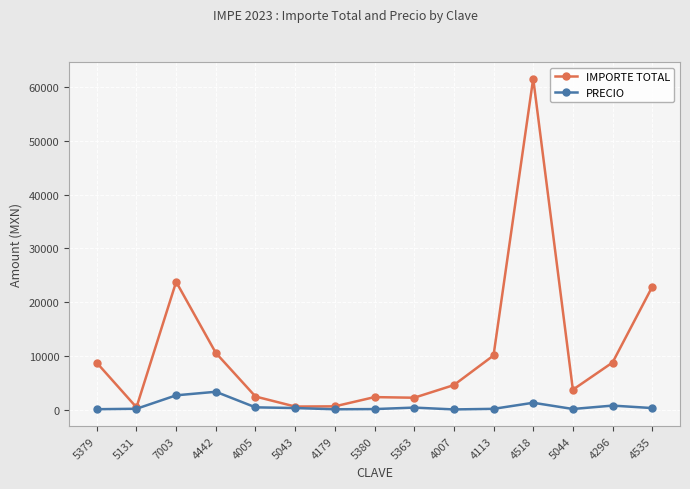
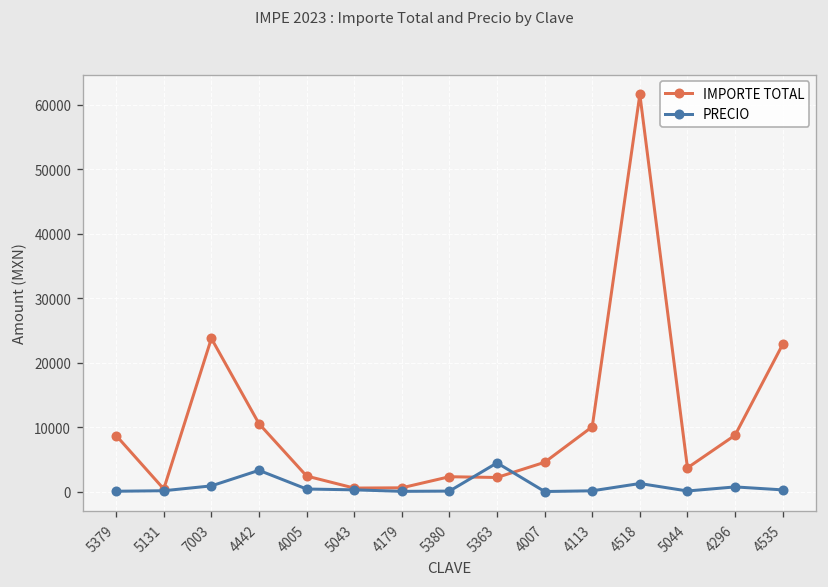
  {
    "IMPORTE TOTAL": {
      "5379": 9000,
      "7003": 24000,
      "4442": 11000,
      "4005": 2000,
      "4179": 1000,
      "5380": 2000,
      "5363": 2000,
      "4007": 5000,
      "4113": 10000,
      "4518": 62000,
      "5044": 4000,
      "4296": 9000,
      "4535": 23000
    },
    "PRECIO": {
      "5379": 0,
-     "7003": 3000,
+     "7003": 1000,
      "4442": 3000,
      "4005": 0,
      "4179": 0,
      "5380": 0,
-     "5363": 0,
+     "5363": 4000,
      "4007": 0,
      "4113": 0,
      "4518": 1000,
      "5044": 0,
      "4296": 1000,
      "4535": 0
    }
  }
